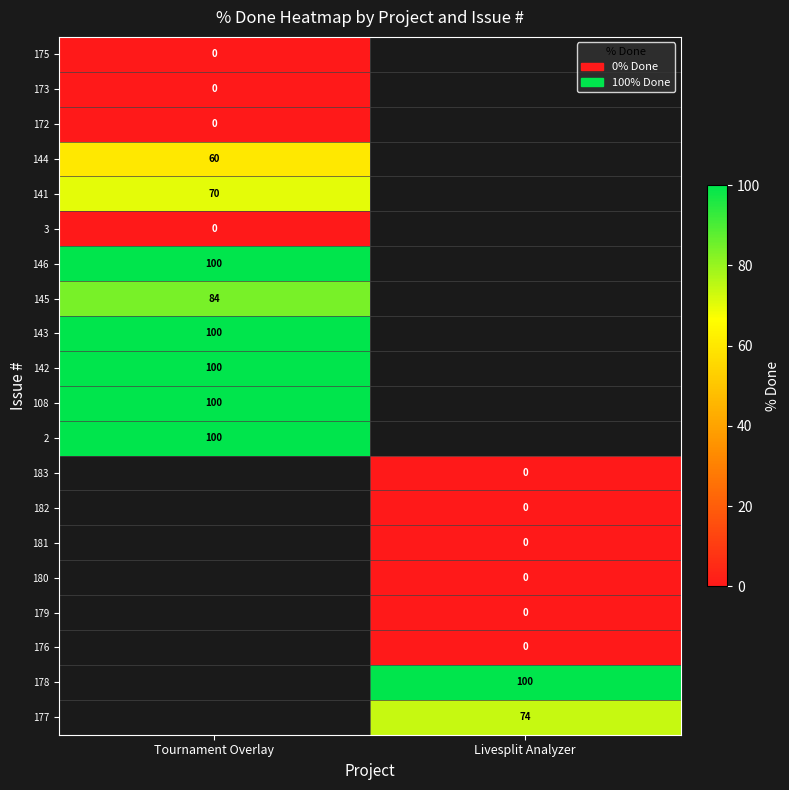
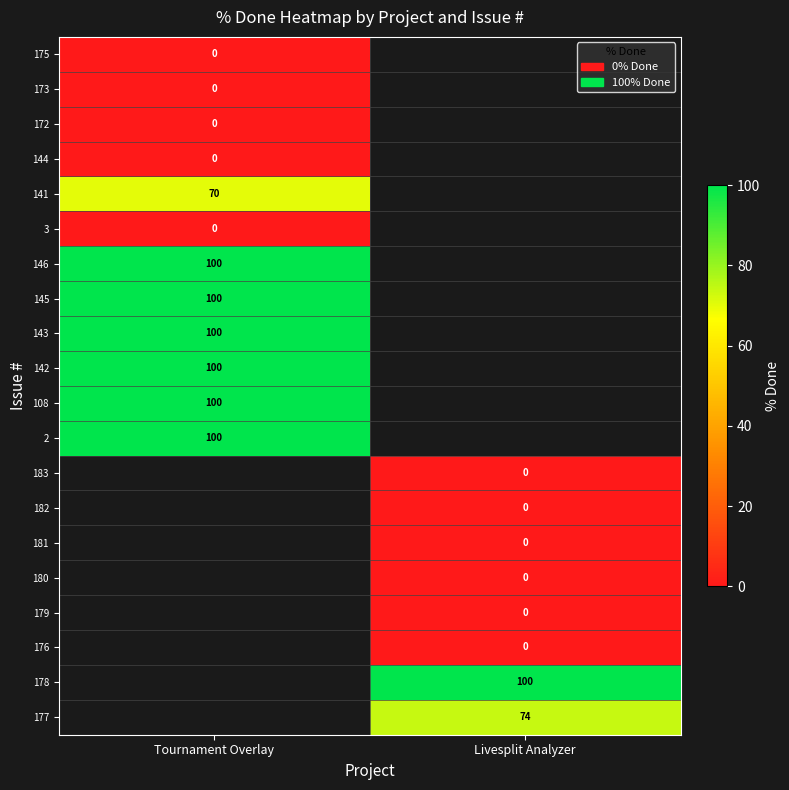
  {
    "175": {
      "Tournament Overlay": 0
    },
    "173": {
      "Tournament Overlay": 0
    },
    "172": {
      "Tournament Overlay": 0
    },
    "144": {
-     "Tournament Overlay": 60
+     "Tournament Overlay": 0
    },
    "141": {
      "Tournament Overlay": 70
    },
    "3": {
      "Tournament Overlay": 0
    },
    "146": {
      "Tournament Overlay": 100
    },
    "145": {
-     "Tournament Overlay": 84
+     "Tournament Overlay": 100
    },
    "143": {
      "Tournament Overlay": 100
    },
    "142": {
      "Tournament Overlay": 100
    },
    "108": {
      "Tournament Overlay": 100
    },
    "2": {
      "Tournament Overlay": 100
    },
    "183": {
      "Livesplit Analyzer": 0
    },
    "182": {
      "Livesplit Analyzer": 0
    },
    "181": {
      "Livesplit Analyzer": 0
    },
    "180": {
      "Livesplit Analyzer": 0
    },
    "179": {
      "Livesplit Analyzer": 0
    },
    "176": {
      "Livesplit Analyzer": 0
    },
    "178": {
      "Livesplit Analyzer": 100
    },
    "177": {
      "Livesplit Analyzer": 74
    }
  }
